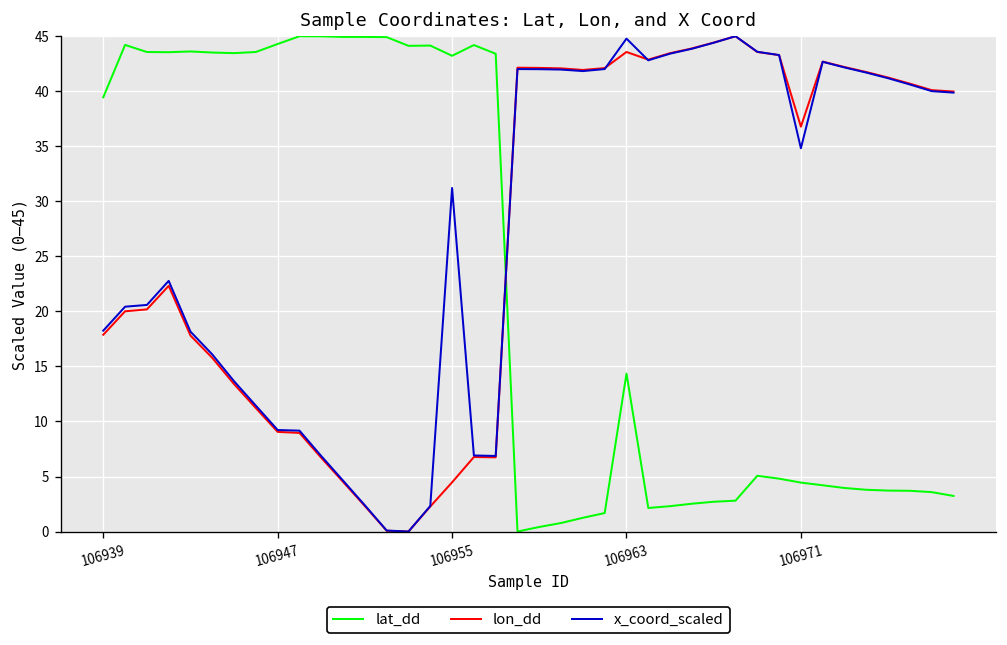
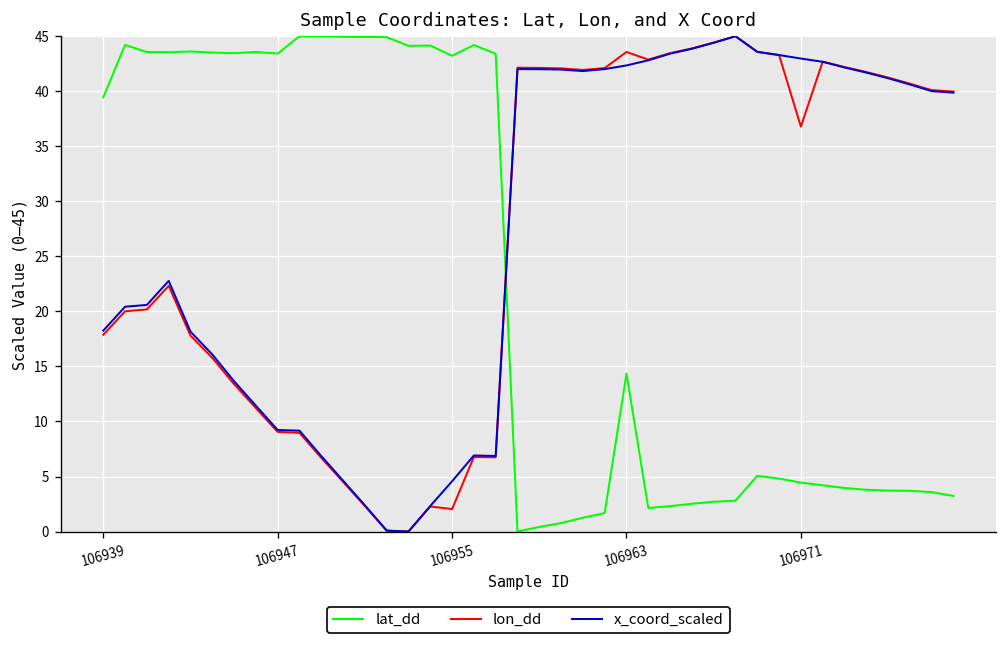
  {
    "lat_dd": {
      "106939": 39,
-     "106947": 44,
+     "106947": 43,
      "106955": 43,
      "106963": 14,
      "106971": 4
    },
    "lon_dd": {
      "106939": 18,
-     "106955": 4,
+     "106955": 2,
      "106963": 44,
      "106971": 37
    },
    "x_coord_scaled": {
      "106939": 18,
-     "106955": 31,
-     "106963": 45,
-     "106971": 35
+     "106955": 5,
+     "106963": 42,
+     "106971": 43
    }
  }
